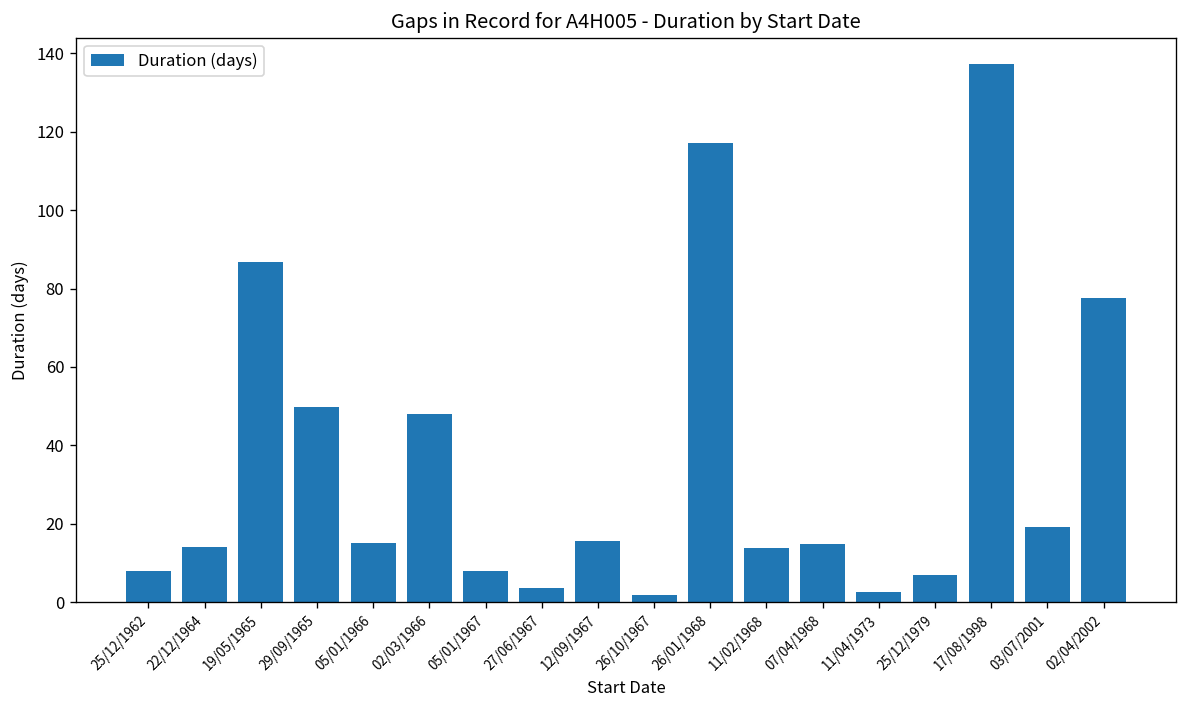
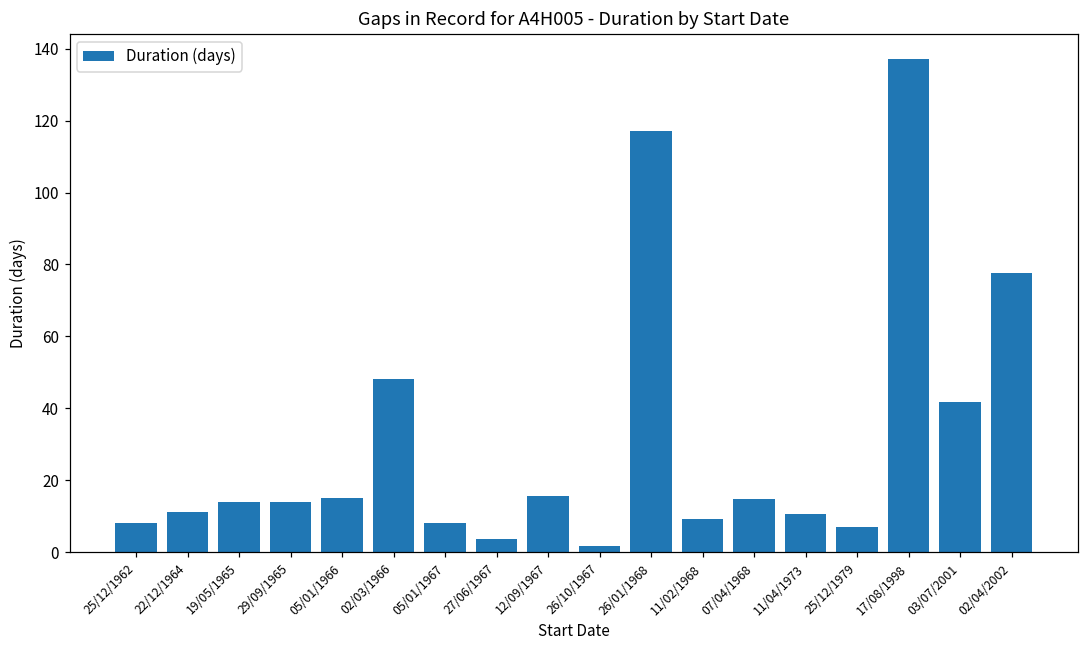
  {
    "25/12/1962": 8,
-   "22/12/1964": 14,
-   "19/05/1965": 87,
-   "29/09/1965": 50,
+   "22/12/1964": 11,
+   "19/05/1965": 14,
+   "29/09/1965": 14,
    "05/01/1966": 15,
    "02/03/1966": 48,
    "05/01/1967": 8,
    "27/06/1967": 4,
    "12/09/1967": 16,
    "26/10/1967": 2,
    "26/01/1968": 117,
-   "11/02/1968": 14,
+   "11/02/1968": 9,
    "07/04/1968": 15,
-   "11/04/1973": 3,
+   "11/04/1973": 11,
    "25/12/1979": 7,
    "17/08/1998": 137,
-   "03/07/2001": 19,
+   "03/07/2001": 42,
    "02/04/2002": 78
  }
